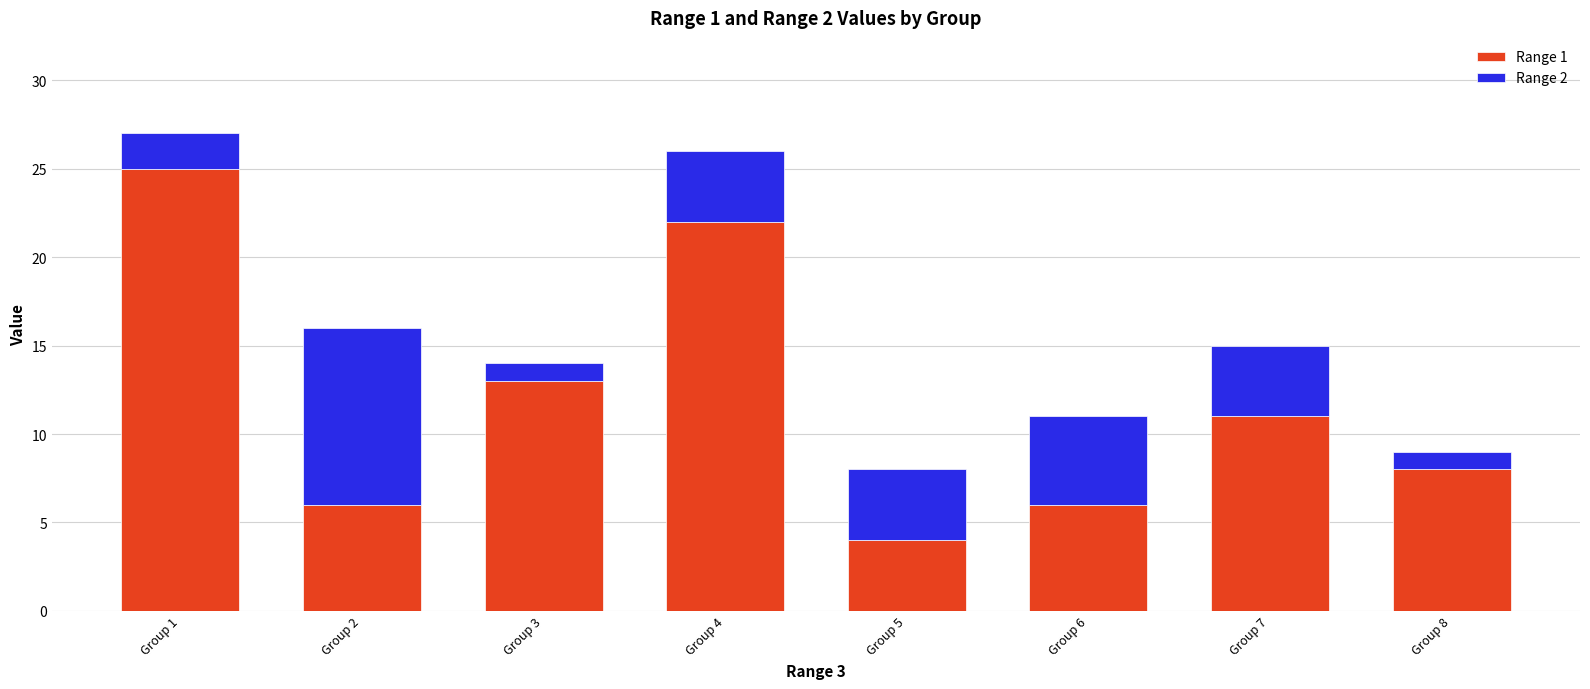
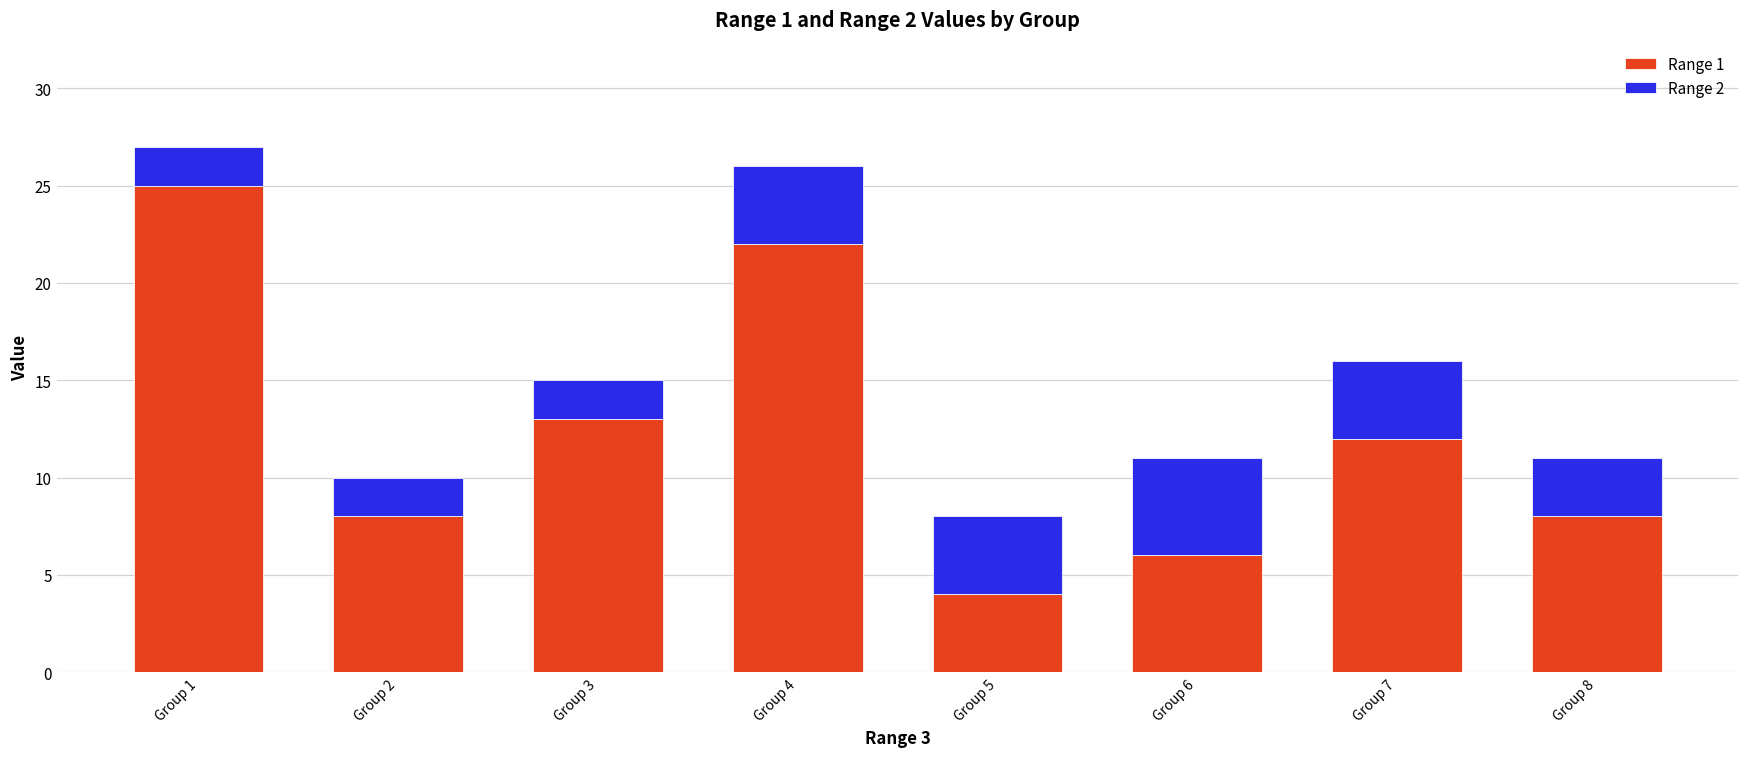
  {
    "Range 1": {
      "Group 1": 25,
-     "Group 2": 6,
+     "Group 2": 8,
      "Group 3": 13,
      "Group 4": 22,
      "Group 5": 4,
      "Group 6": 6,
-     "Group 7": 11,
+     "Group 7": 12,
      "Group 8": 8
    },
    "Range 2": {
      "Group 1": 2,
-     "Group 2": 10,
-     "Group 3": 1,
+     "Group 2": 2,
+     "Group 3": 2,
      "Group 4": 4,
      "Group 5": 4,
      "Group 6": 5,
      "Group 7": 4,
-     "Group 8": 1
+     "Group 8": 3
    }
  }
